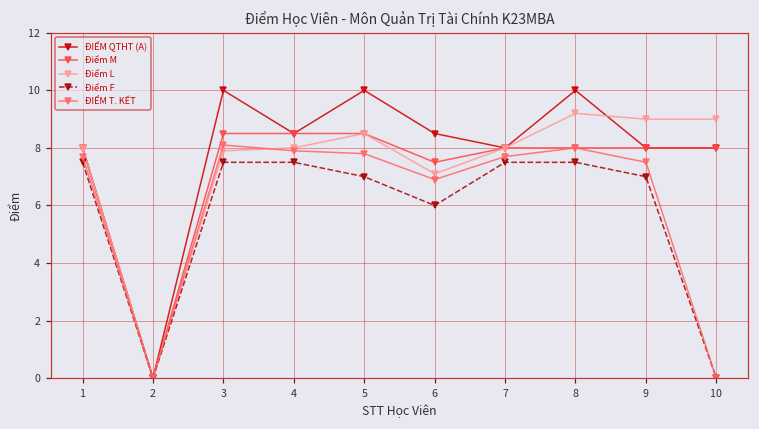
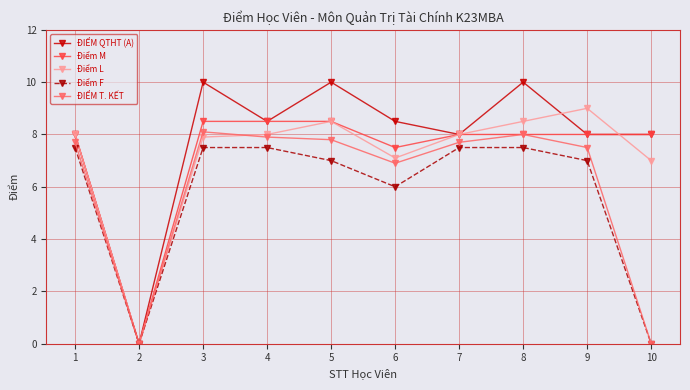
  {
    "Điểm L": {
      "3": 7.9,
      "4": 8.0,
      "6": 7.1,
-     "8": 9.2,
+     "8": 8.5,
      "9": 9.0,
-     "10": 9
+     "10": 7
    }
  }
